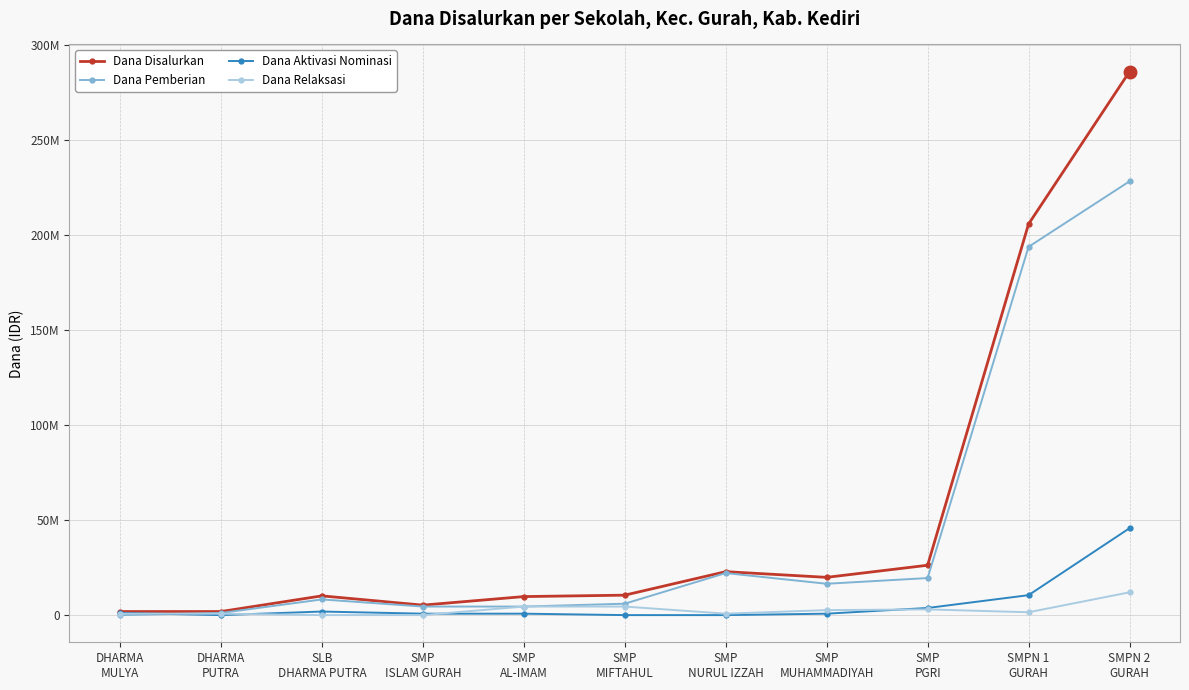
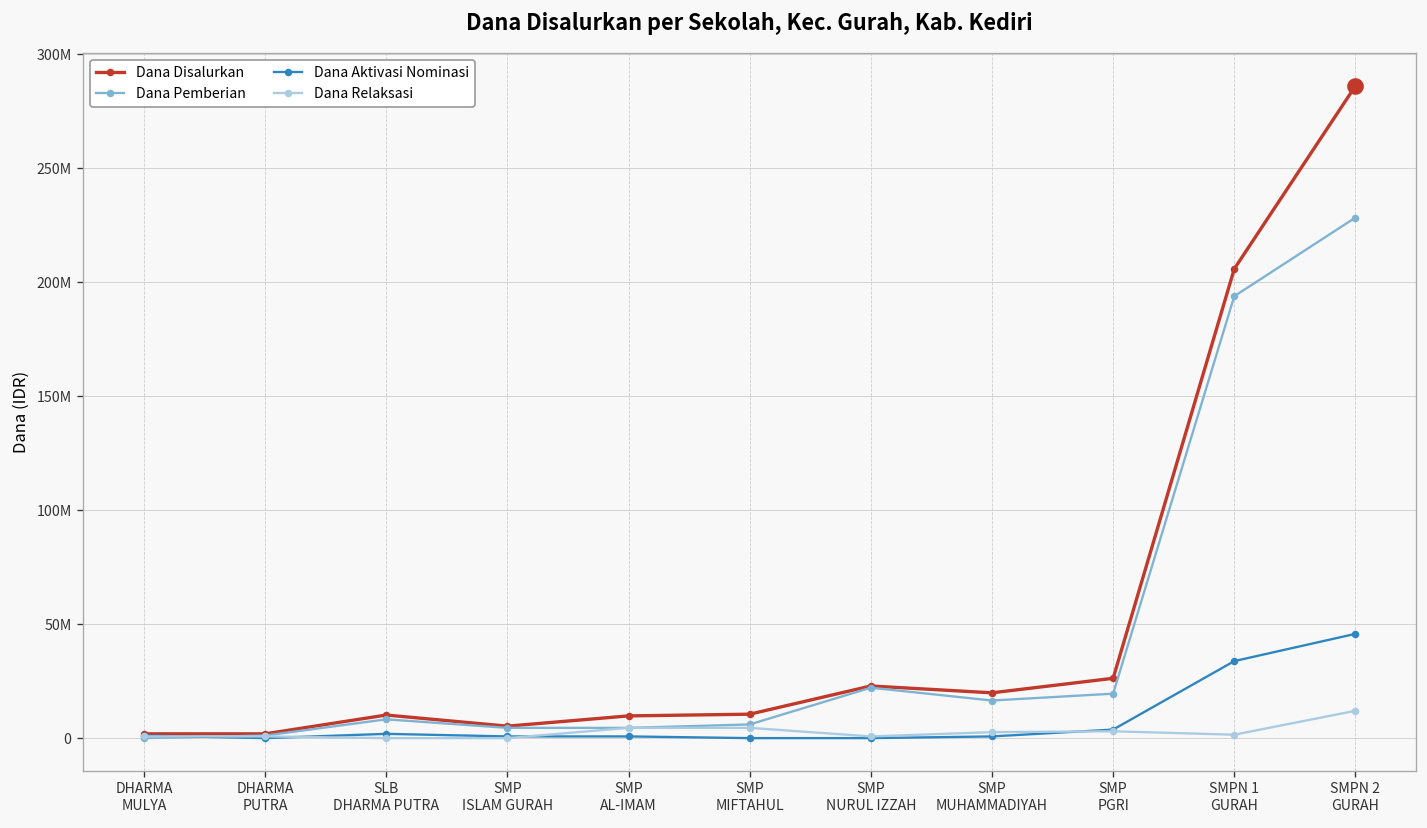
  {
    "Dana Aktivasi Nominasi": {
      "SLB DHARMA PUTRA": 2000000,
      "SMP AL-IMAM": 1000000,
      "SMP MIFTAHUL": 0,
      "SMP MUHAMMADIYAH": 1000000,
-     "SMPN 1 GURAH": 11000000,
+     "SMPN 1 GURAH": 34000000,
      "SMPN 2 GURAH": 46000000
    }
  }
